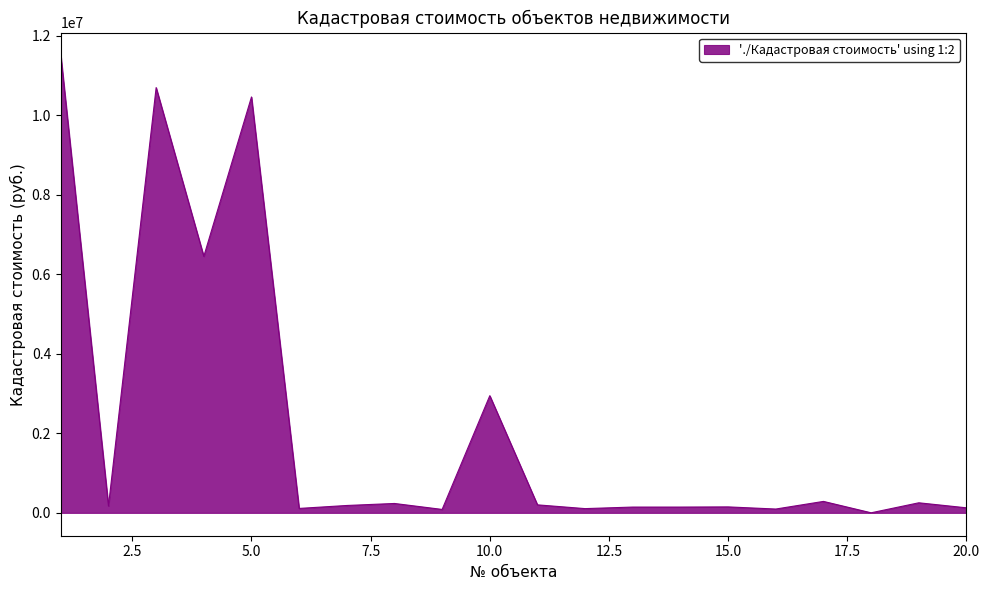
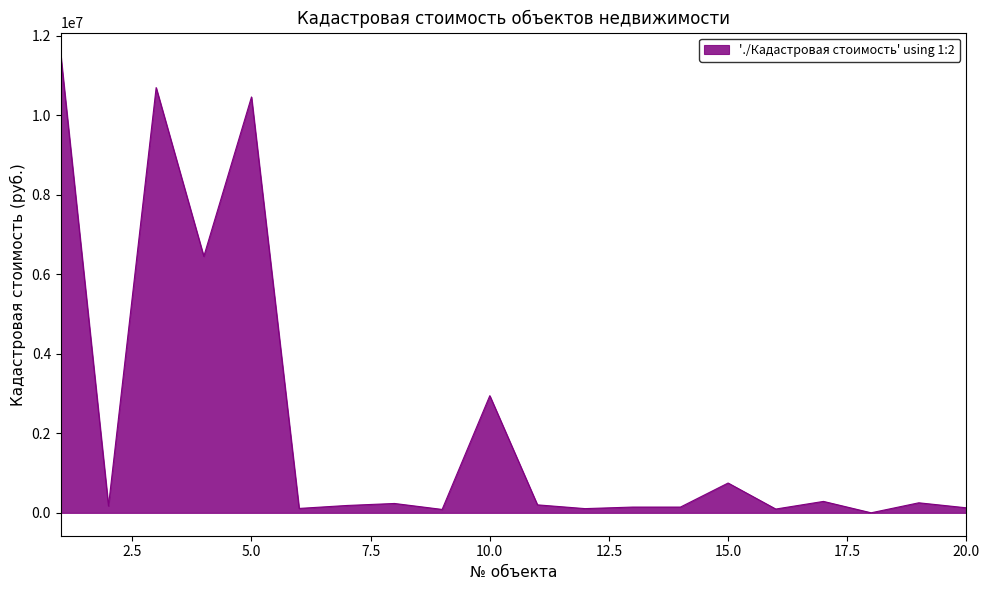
  {
    "5.0": 10500000,
    "10.0": 2900000,
-   "15.0": 100000,
+   "15.0": 800000,
    "20.0": 100000
  }
